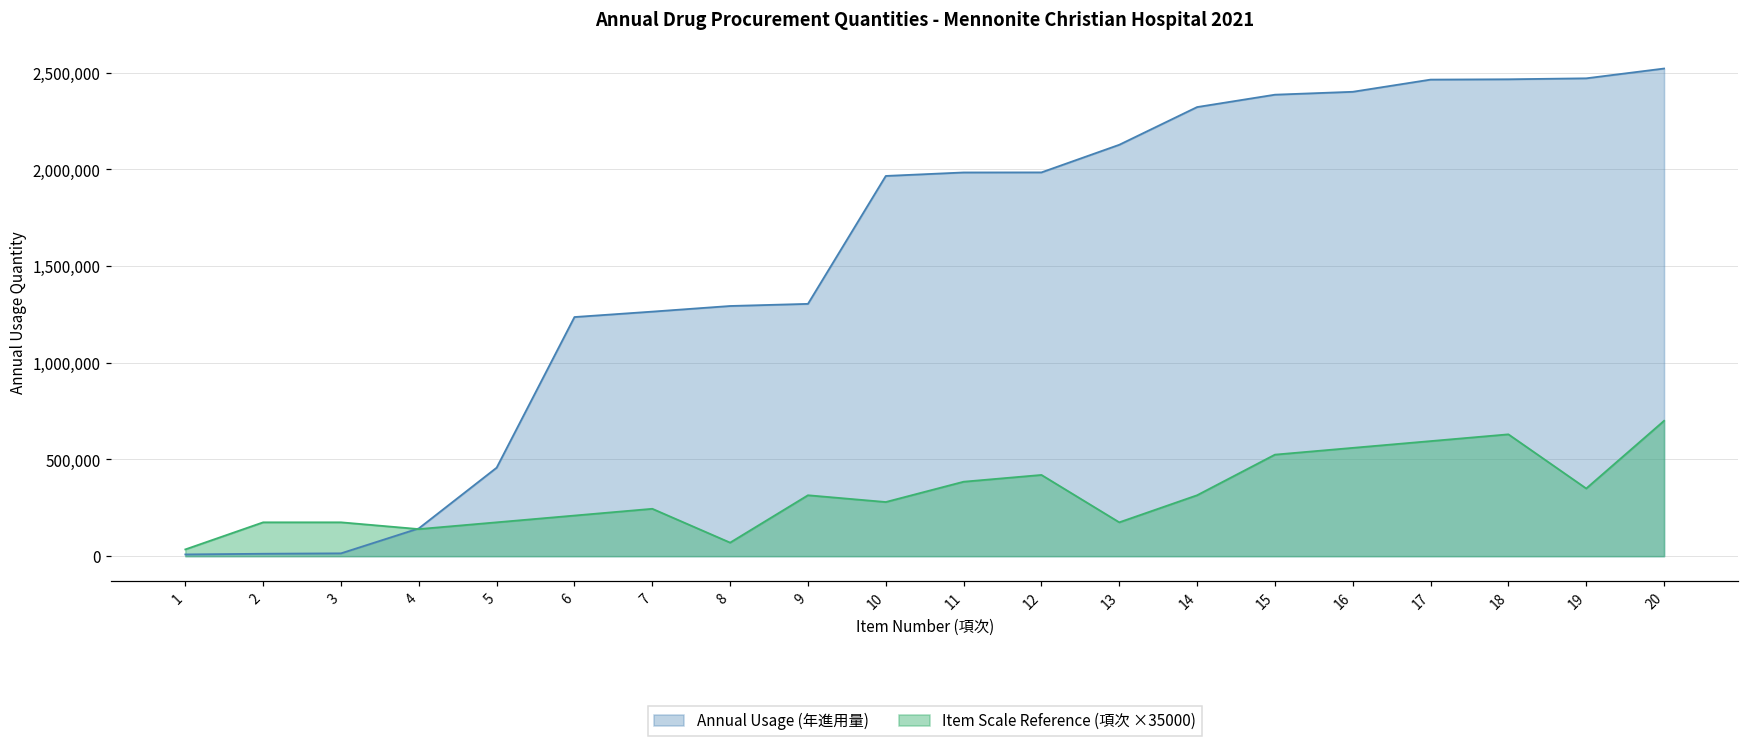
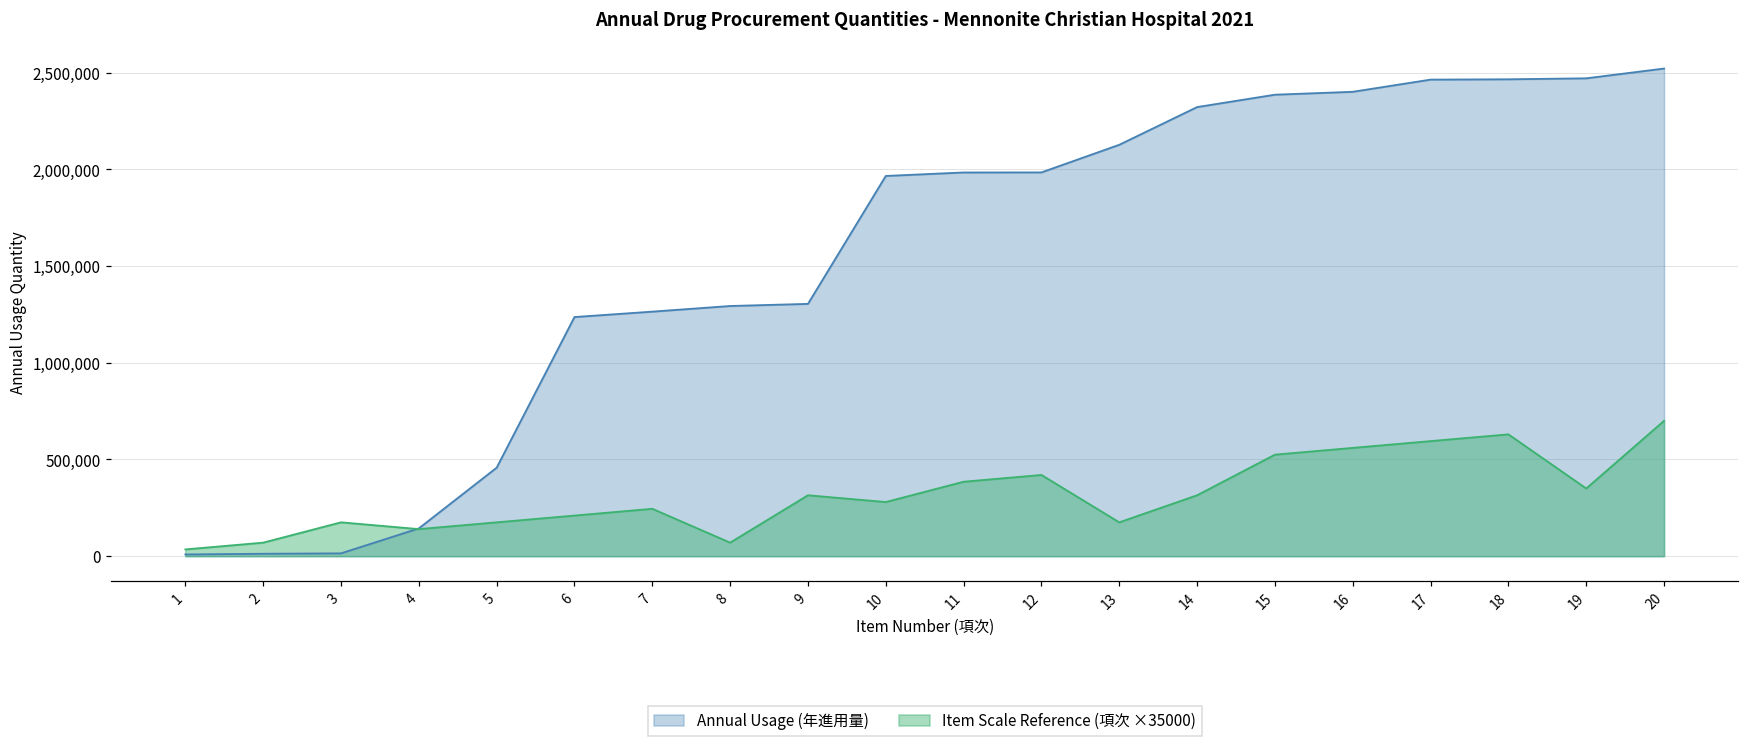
  {
    "Annual Usage (年進用量)": {
      "1": "10,000",
      "2": "10,000",
      "3": "10,000",
      "5": "460,000",
      "6": "1,240,000",
      "7": "1,260,000",
      "8": "1,290,000",
      "9": "1,300,000",
      "10": "1,970,000",
      "11": "1,980,000",
      "12": "1,980,000",
      "13": "2,130,000",
      "14": "2,320,000",
      "15": "2,390,000",
      "16": "2,400,000",
      "17": "2,460,000",
      "18": "2,470,000",
      "19": "2,470,000",
      "20": "2,520,000"
    },
    "Item Scale Reference (項次 ×35000)": {
      "1": "40,000",
-     "2": "180,000",
+     "2": "70,000",
      "3": "180,000",
      "5": "180,000",
      "6": "210,000",
      "7": "250,000",
      "8": "70,000",
      "9": "320,000",
      "10": "280,000",
      "11": "390,000",
      "12": "420,000",
      "13": "180,000",
      "14": "320,000",
      "15": "530,000",
      "16": "560,000",
      "17": "600,000",
      "18": "630,000",
      "19": "350,000",
      "20": "700,000"
    }
  }
